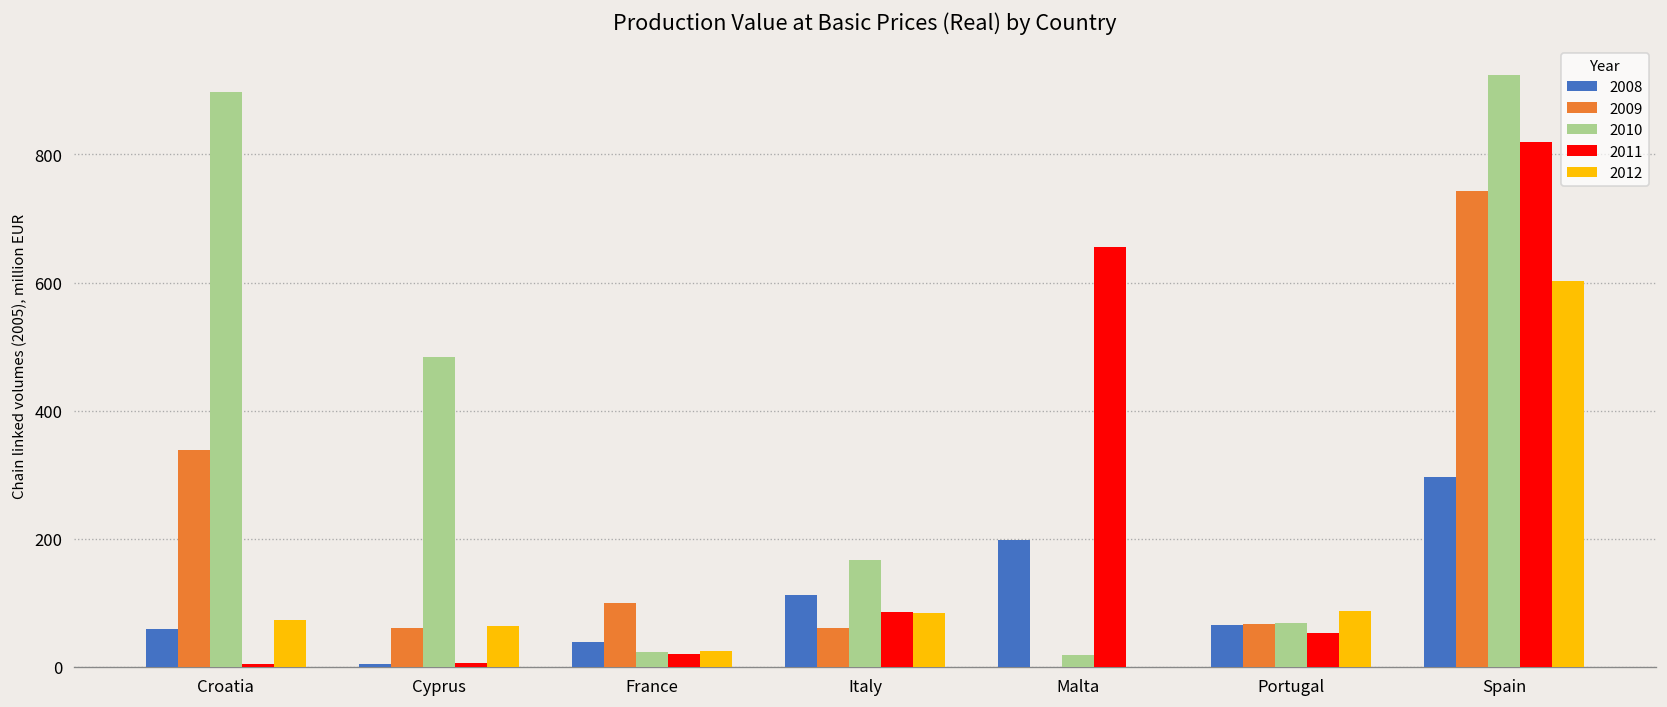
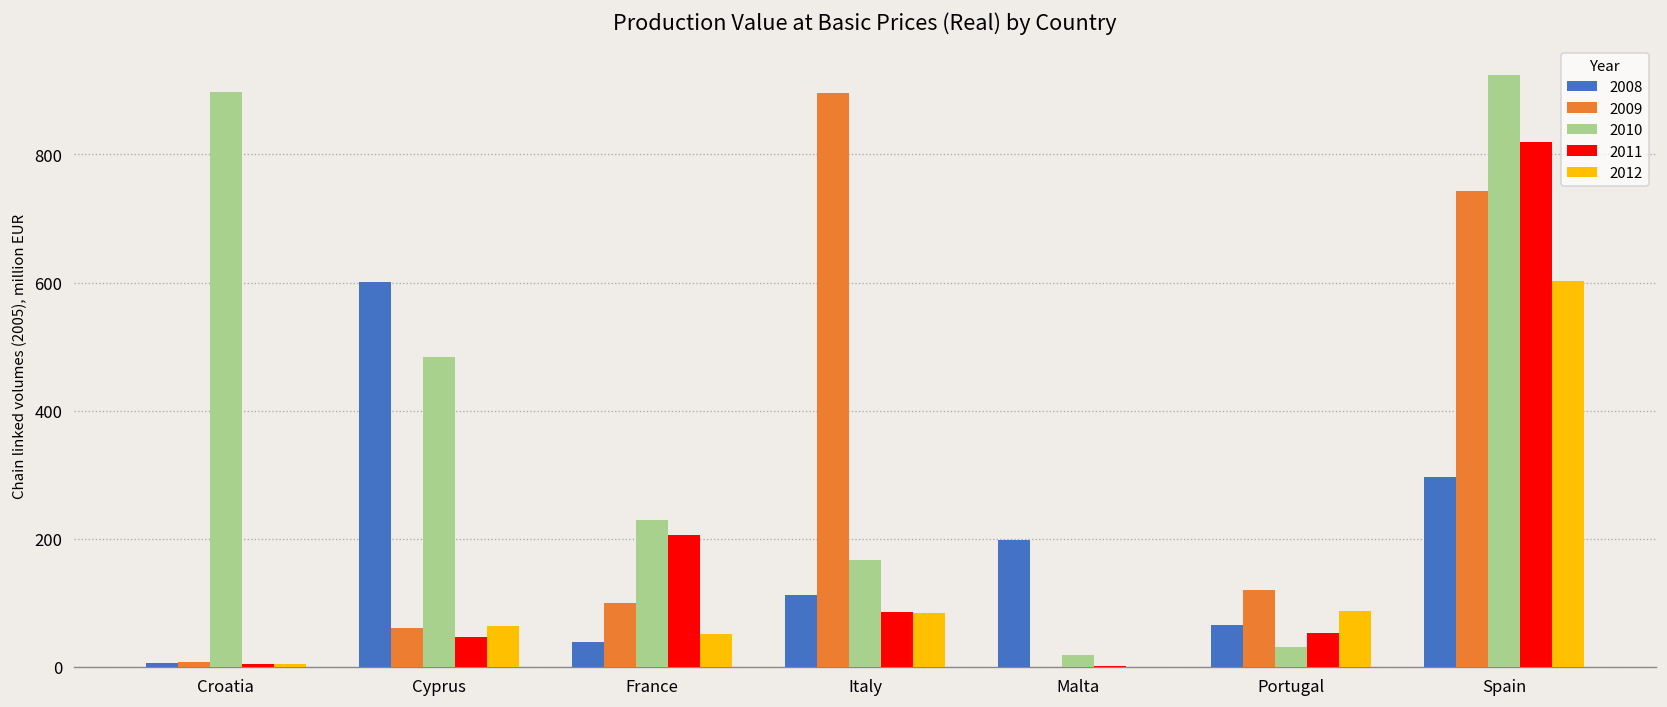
  {
    "2008": {
-     "Croatia": 60,
-     "Cyprus": 0,
+     "Croatia": 10,
+     "Cyprus": 600,
      "France": 40,
      "Italy": 110,
      "Malta": 200,
      "Portugal": 60,
      "Spain": 300
    },
    "2009": {
-     "Croatia": 340,
+     "Croatia": 10,
      "Cyprus": 60,
      "France": 100,
-     "Italy": 60,
-     "Portugal": 70,
+     "Italy": 900,
+     "Portugal": 120,
      "Spain": 740
    },
    "2010": {
      "Croatia": 900,
      "Cyprus": 480,
-     "France": 20,
+     "France": 230,
      "Italy": 170,
      "Malta": 20,
-     "Portugal": 70,
+     "Portugal": 30,
      "Spain": 920
    },
    "2011": {
-     "Cyprus": 10,
-     "France": 20,
+     "Cyprus": 50,
+     "France": 210,
      "Italy": 90,
-     "Malta": 660,
+     "Malta": 0,
      "Portugal": 50,
      "Spain": 820
    },
    "2012": {
-     "Croatia": 70,
+     "Croatia": 0,
      "Cyprus": 60,
-     "France": 20,
+     "France": 50,
      "Italy": 80,
      "Portugal": 90,
      "Spain": 600
    }
  }
